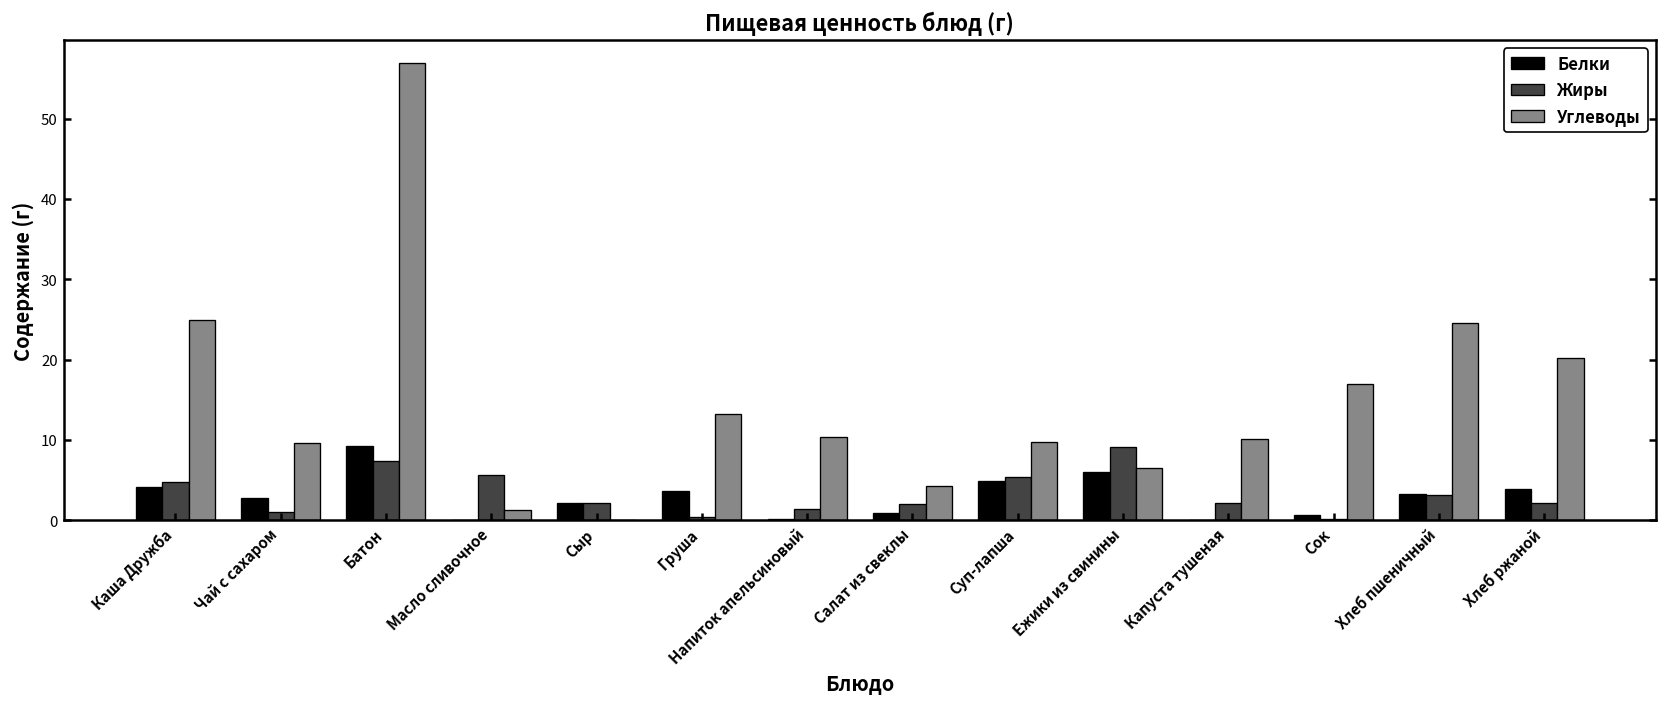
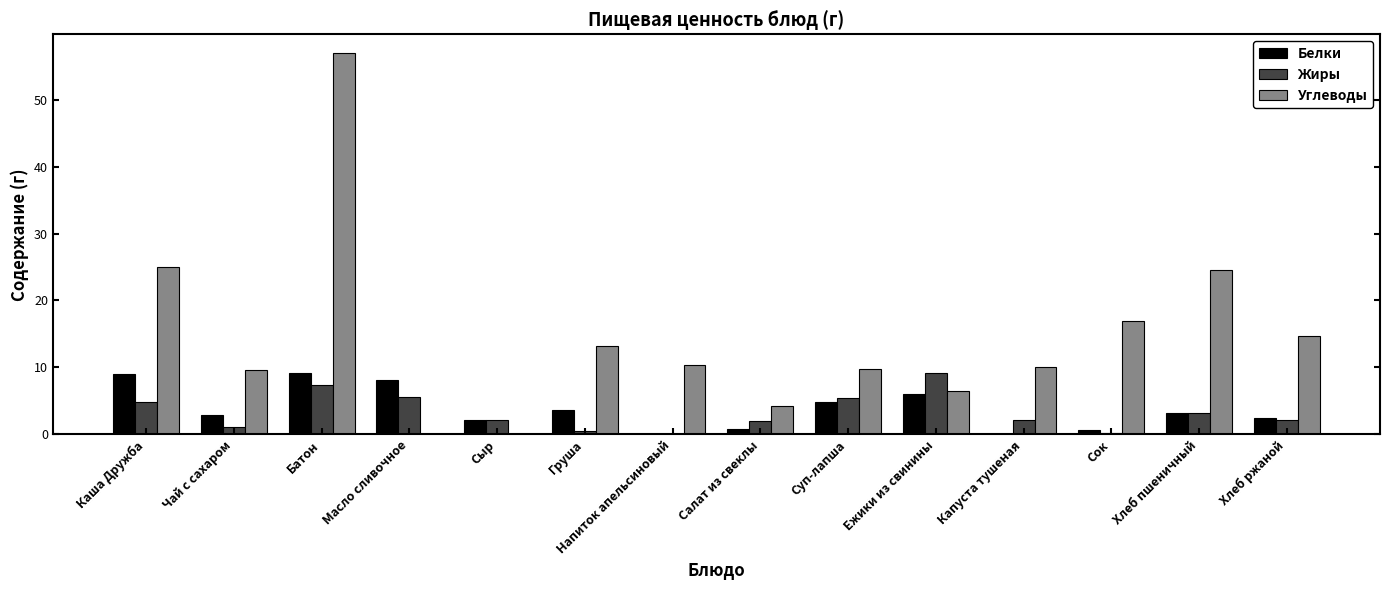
  {
    "Белки": {
-     "Каша Дружба": 4,
+     "Каша Дружба": 9,
      "Чай с сахаром": 3,
      "Батон": 9,
-     "Масло сливочное": 0,
+     "Масло сливочное": 8,
      "Сыр": 2,
      "Груша": 4,
      "Салат из свеклы": 1,
      "Суп-лапша": 5,
      "Ежики из свинины": 6,
      "Сок": 1,
      "Хлеб пшеничный": 3,
-     "Хлеб ржаной": 4
+     "Хлеб ржаной": 2
    },
    "Жиры": {
      "Каша Дружба": 5,
      "Чай с сахаром": 1,
      "Батон": 7,
      "Масло сливочное": 6,
      "Сыр": 2,
      "Груша": 0,
-     "Напиток апельсиновый": 1,
+     "Напиток апельсиновый": 0,
      "Салат из свеклы": 2,
      "Суп-лапша": 5,
      "Ежики из свинины": 9,
      "Капуста тушеная": 2,
      "Хлеб пшеничный": 3,
      "Хлеб ржаной": 2
    },
    "Углеводы": {
      "Каша Дружба": 25,
      "Чай с сахаром": 10,
      "Батон": 57,
-     "Масло сливочное": 1,
+     "Масло сливочное": 0,
      "Сыр": 0,
      "Груша": 13,
      "Напиток апельсиновый": 10,
      "Салат из свеклы": 4,
      "Суп-лапша": 10,
      "Ежики из свинины": 7,
      "Капуста тушеная": 10,
      "Сок": 17,
      "Хлеб пшеничный": 25,
-     "Хлеб ржаной": 20
+     "Хлеб ржаной": 15
    }
  }
